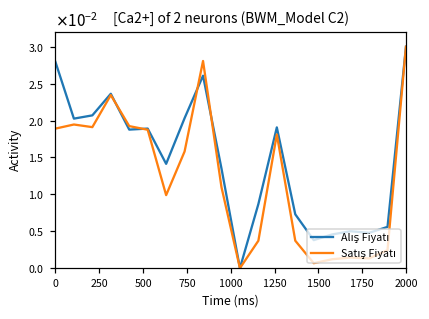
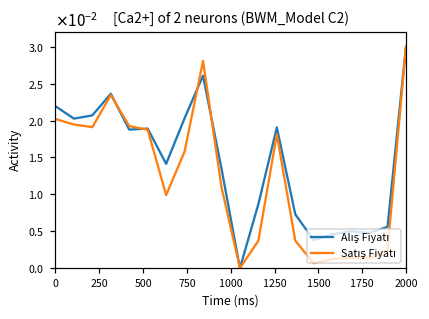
  {
    "Alış Fiyatı": {
-     "0": 0.028
+     "0": 0.022
    },
    "Satış Fiyatı": {
-     "0": 0.019
+     "0": 0.020
    }
  }
